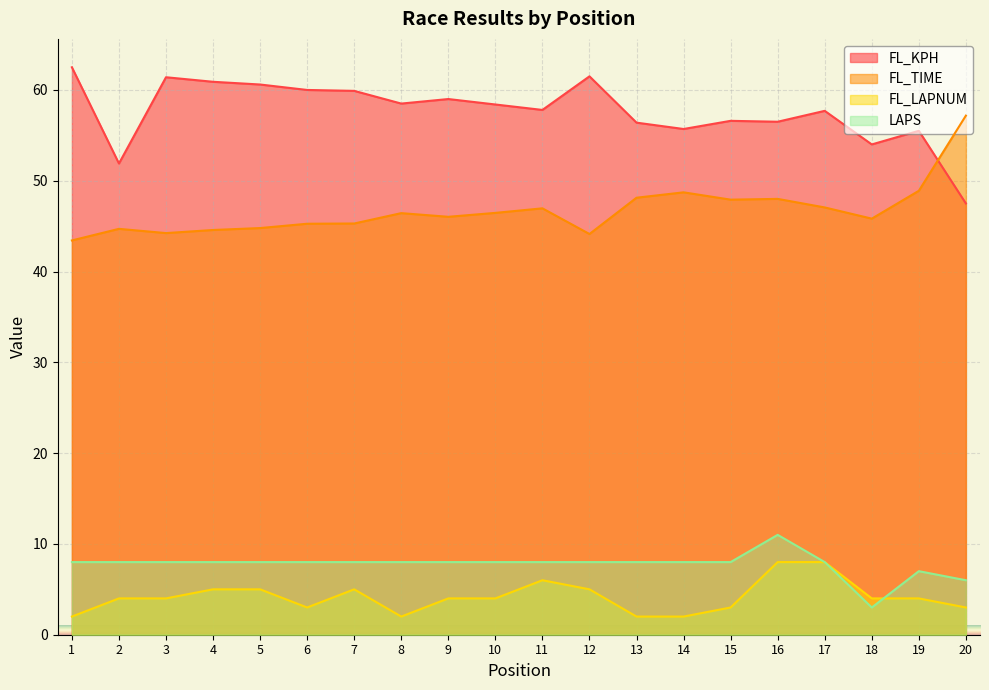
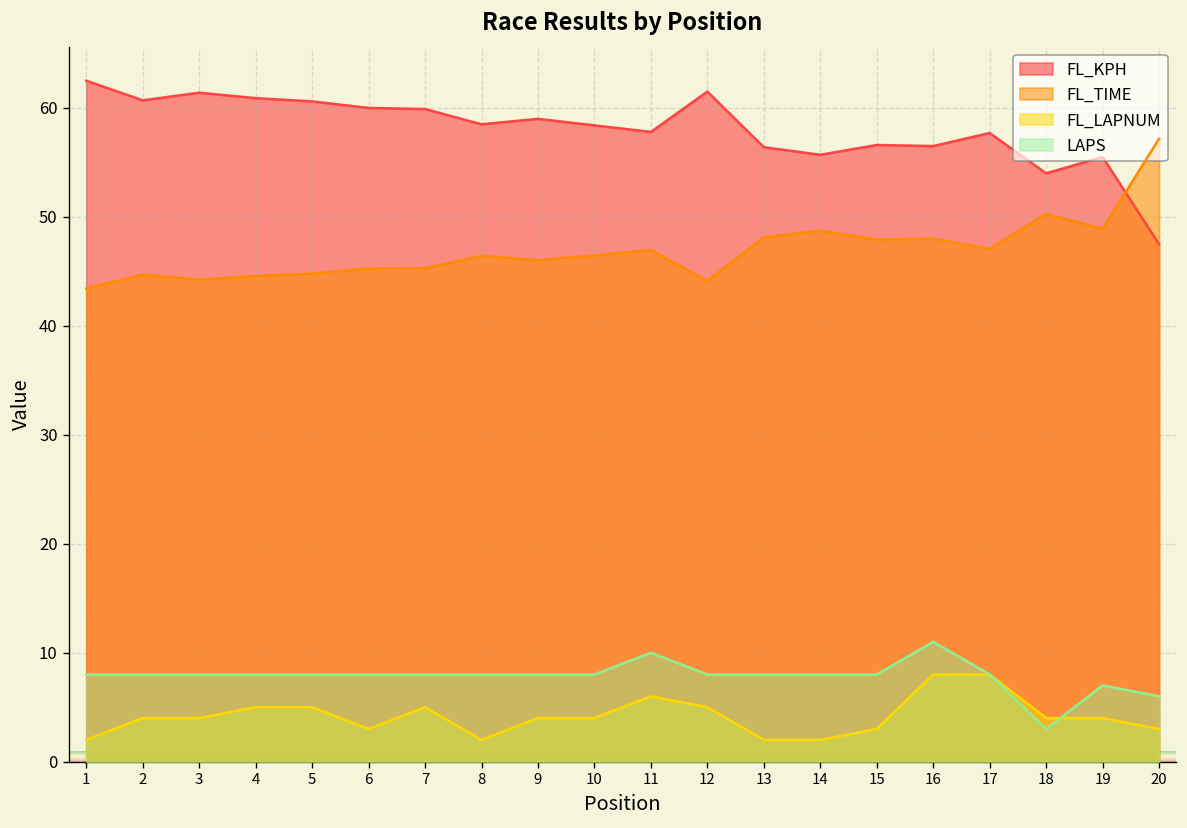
  {
    "FL_KPH": {
      "1": 63,
-     "2": 52,
+     "2": 61,
      "3": 61,
      "4": 61,
      "5": 61,
      "6": 60,
      "7": 60,
      "8": 59,
      "9": 59,
      "10": 58,
      "11": 58,
      "12": 62,
      "13": 56,
      "14": 56,
      "15": 57,
      "16": 57,
      "17": 58,
      "18": 54,
      "20": 48
    },
    "FL_TIME": {
      "1": 43,
      "2": 45,
      "3": 44,
      "4": 45,
      "5": 45,
      "6": 45,
      "7": 45,
      "8": 46,
      "9": 46,
      "10": 46,
      "11": 47,
      "12": 44,
      "13": 48,
      "14": 49,
      "15": 48,
      "16": 48,
      "17": 47,
-     "18": 46,
+     "18": 50,
      "19": 49
    },
    "FL_LAPNUM": {
      "1": 2,
      "2": 4,
      "3": 4,
      "4": 5,
      "5": 5,
      "6": 3,
      "7": 5,
      "8": 2,
      "9": 4,
      "10": 4,
      "11": 6,
      "12": 5,
      "13": 2,
      "14": 2,
      "15": 3,
      "16": 8,
      "18": 4,
      "19": 4,
      "20": 3
    },
    "LAPS": {
      "1": 8,
      "2": 8,
      "3": 8,
      "4": 8,
      "5": 8,
      "6": 8,
      "7": 8,
      "8": 8,
      "9": 8,
      "10": 8,
-     "11": 8,
+     "11": 10,
      "12": 8,
      "13": 8,
      "14": 8,
      "15": 8,
      "16": 11,
      "18": 3,
      "19": 7,
      "20": 6
    }
  }
